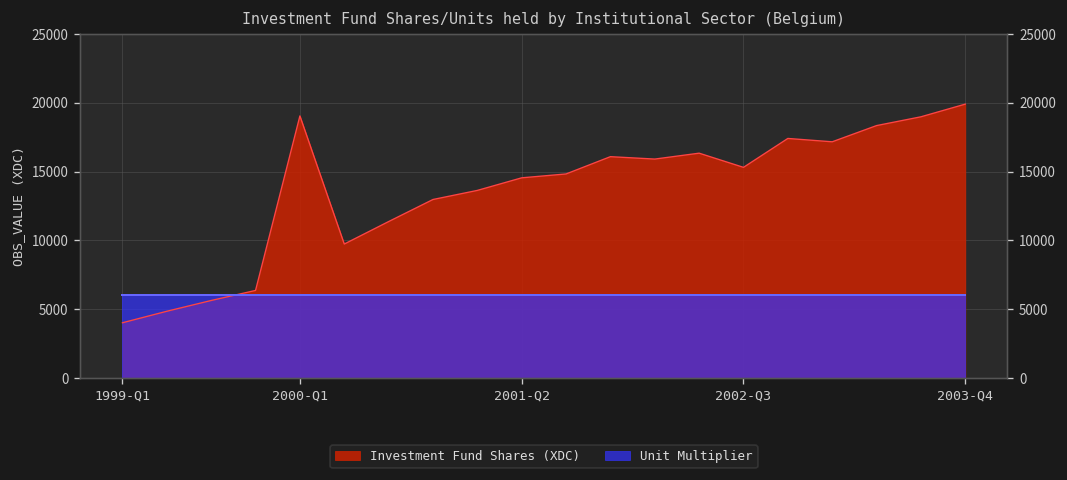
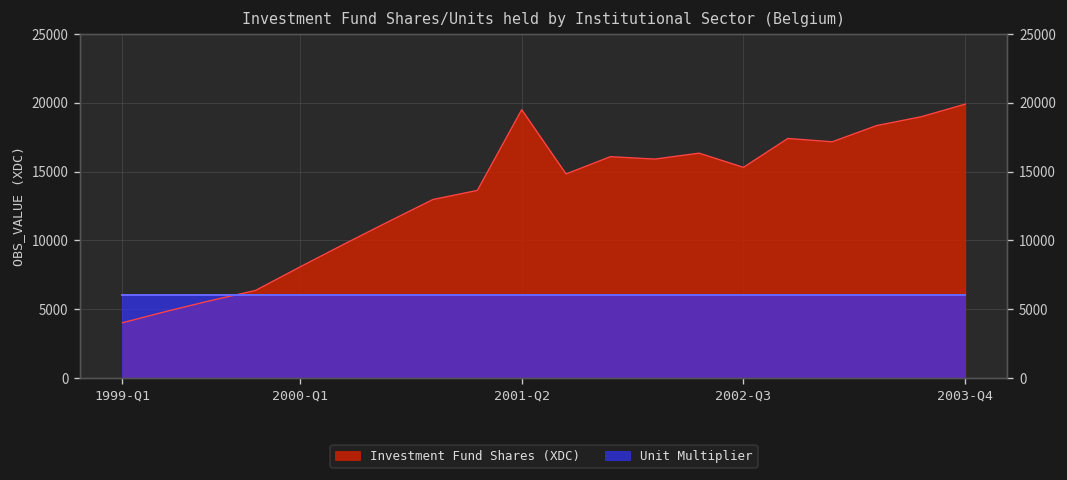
  {
    "Investment Fund Shares (XDC)": {
      "1999-Q1": 4000,
-     "2000-Q1": 19000,
-     "2001-Q2": 14500,
+     "2000-Q1": 8100,
+     "2001-Q2": 19500,
      "2002-Q3": 15300,
      "2003-Q4": 19900
    },
    "Unit Multiplier": {
      "1999-Q1": 6000,
      "2000-Q1": 6000,
      "2001-Q2": 6000,
      "2002-Q3": 6000,
      "2003-Q4": 6000
    }
  }
